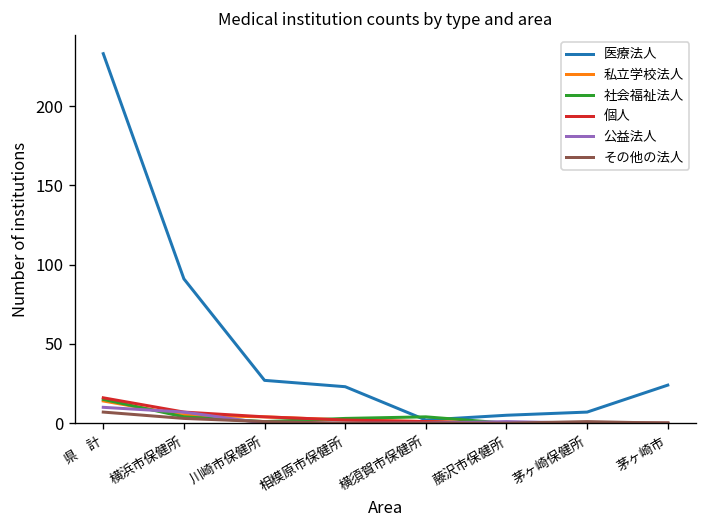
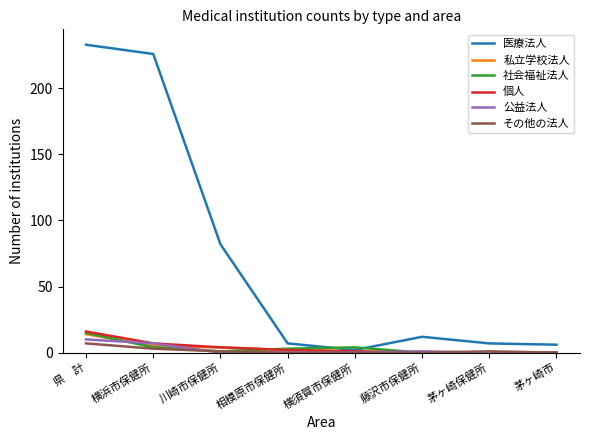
  {
    "医療法人": {
      "県 計": 233,
-     "横浜市保健所": 91,
-     "川崎市保健所": 27,
-     "相模原市保健所": 23,
-     "藤沢市保健所": 5,
+     "横浜市保健所": 226,
+     "川崎市保健所": 82,
+     "相模原市保健所": 7,
+     "藤沢市保健所": 12,
      "茅ヶ崎保健所": 7,
-     "茅ヶ崎市": 24
+     "茅ヶ崎市": 6
    },
    "社会福祉法人": {
      "横須賀市保健所": 4
    },
    "公益法人": {
      "県 計": 10
    },
    "その他の法人": {
      "県 計": 7
    }
  }
